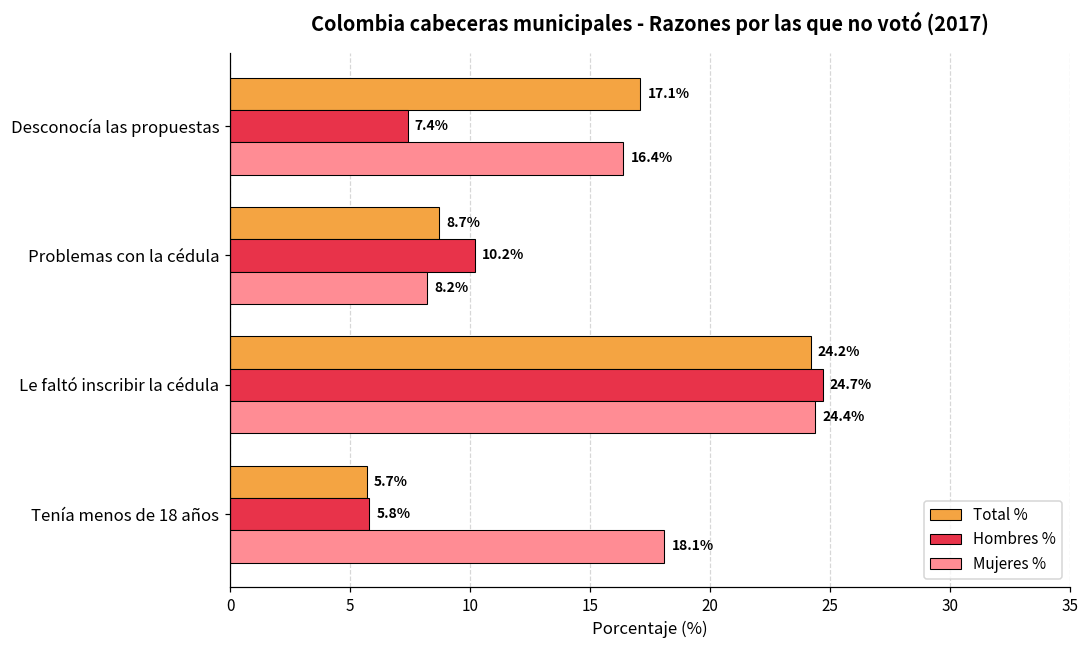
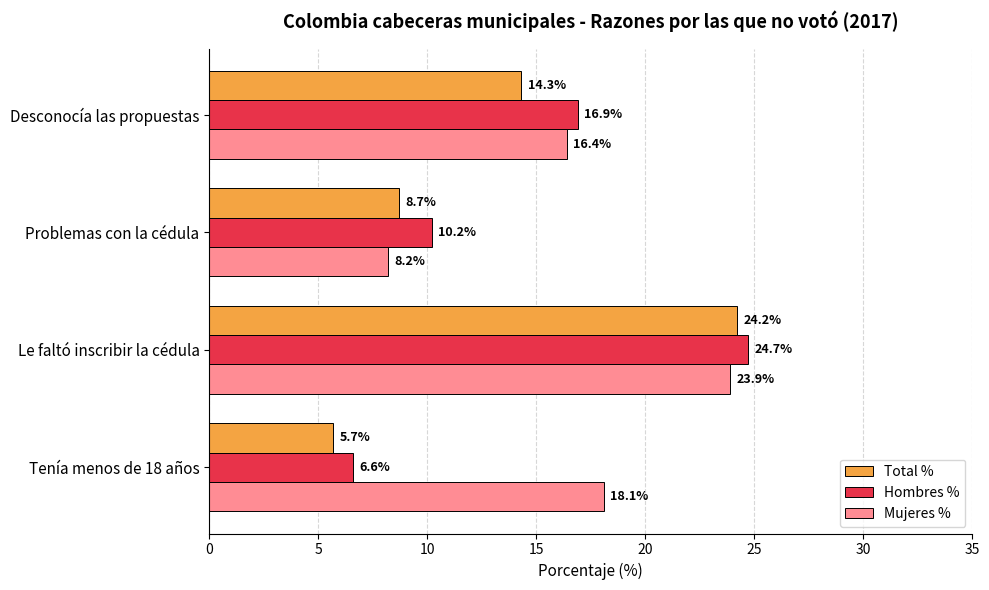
  {
    "Total %": {
-     "Desconocía las propuestas": "17.1%",
+     "Desconocía las propuestas": "14.3%",
      "Problemas con la cédula": "8.7%",
      "Le faltó inscribir la cédula": "24.2%",
      "Tenía menos de 18 años": "5.7%"
    },
    "Hombres %": {
-     "Desconocía las propuestas": "7.4%",
+     "Desconocía las propuestas": "16.9%",
      "Problemas con la cédula": "10.2%",
      "Le faltó inscribir la cédula": "24.7%",
-     "Tenía menos de 18 años": "5.8%"
+     "Tenía menos de 18 años": "6.6%"
    },
    "Mujeres %": {
      "Desconocía las propuestas": "16.4%",
      "Problemas con la cédula": "8.2%",
-     "Le faltó inscribir la cédula": "24.4%",
+     "Le faltó inscribir la cédula": "23.9%",
      "Tenía menos de 18 años": "18.1%"
    }
  }
